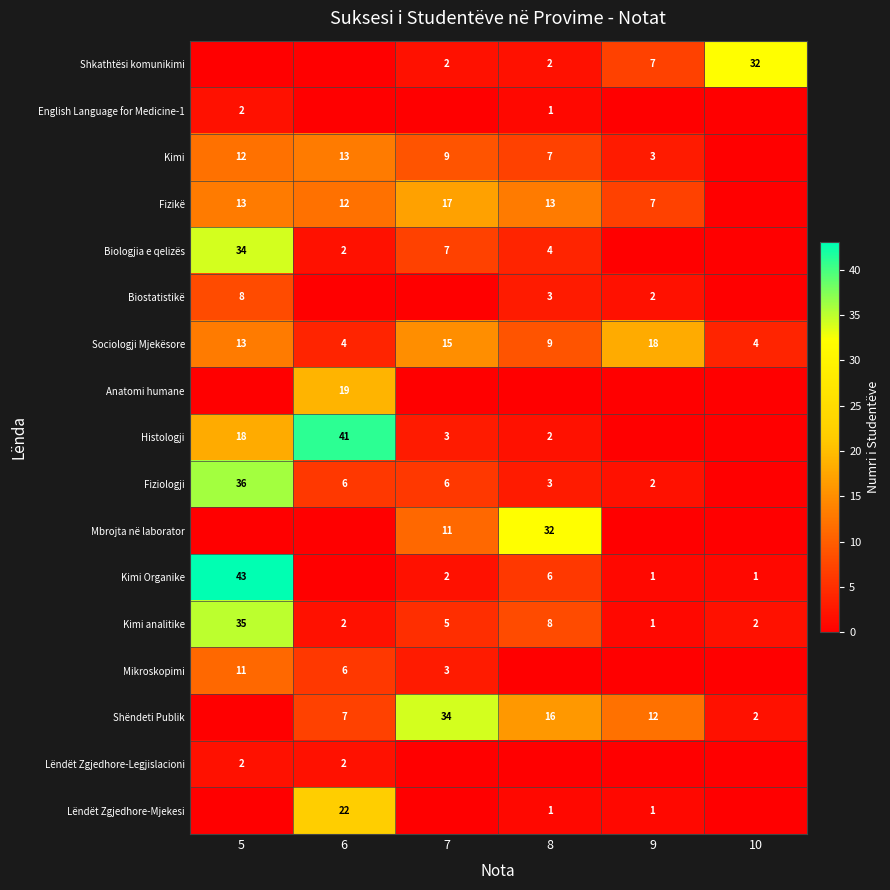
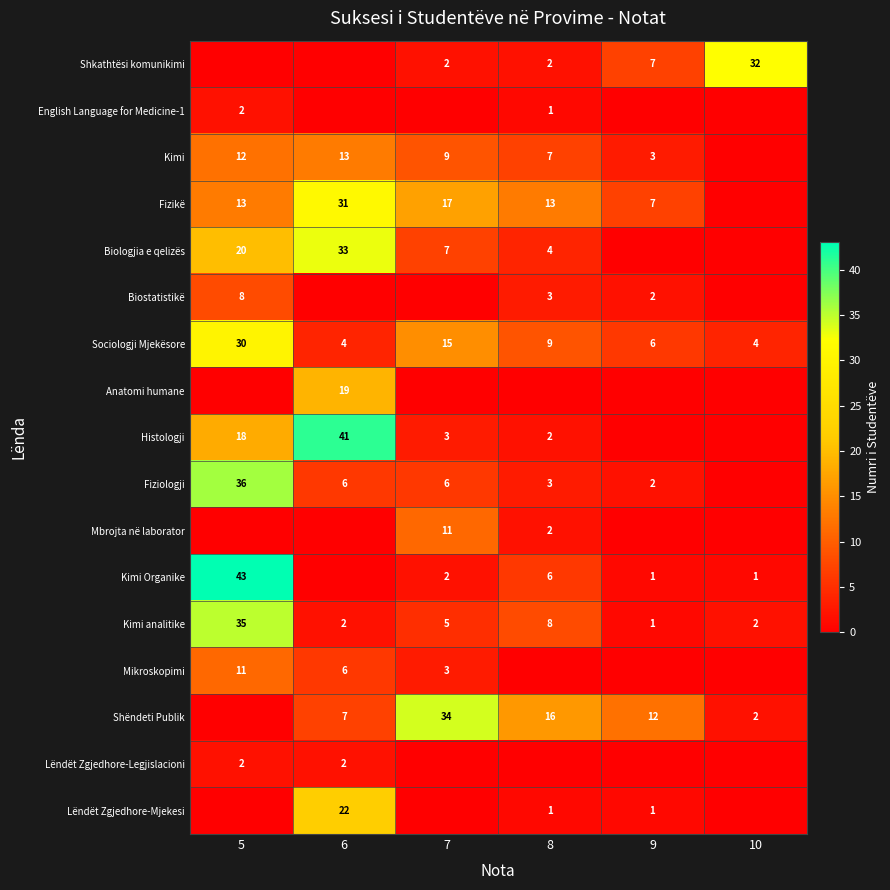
  {
    "Shkathtësi komunikimi": {
      "7": 2,
      "8": 2,
      "9": 7,
      "10": 32
    },
    "English Language for Medicine-1": {
      "5": 2,
      "8": 1
    },
    "Kimi": {
      "5": 12,
      "6": 13,
      "7": 9,
      "8": 7,
      "9": 3
    },
    "Fizikë": {
      "5": 13,
-     "6": 12,
+     "6": 31,
      "7": 17,
      "8": 13,
      "9": 7
    },
    "Biologjia e qelizës": {
-     "5": 34,
-     "6": 2,
+     "5": 20,
+     "6": 33,
      "7": 7,
      "8": 4
    },
    "Biostatistikë": {
      "5": 8,
      "8": 3,
      "9": 2
    },
    "Sociologji Mjekësore": {
-     "5": 13,
+     "5": 30,
      "6": 4,
      "7": 15,
      "8": 9,
-     "9": 18,
+     "9": 6,
      "10": 4
    },
    "Anatomi humane": {
      "6": 19
    },
    "Histologji": {
      "5": 18,
      "6": 41,
      "7": 3,
      "8": 2
    },
    "Fiziologji": {
      "5": 36,
      "6": 6,
      "7": 6,
      "8": 3,
      "9": 2
    },
    "Mbrojta në laborator": {
      "7": 11,
-     "8": 32
+     "8": 2
    },
    "Kimi Organike": {
      "5": 43,
      "7": 2,
      "8": 6,
      "9": 1,
      "10": 1
    },
    "Kimi analitike": {
      "5": 35,
      "6": 2,
      "7": 5,
      "8": 8,
      "9": 1,
      "10": 2
    },
    "Mikroskopimi": {
      "5": 11,
      "6": 6,
      "7": 3
    },
    "Shëndeti Publik": {
      "6": 7,
      "7": 34,
      "8": 16,
      "9": 12,
      "10": 2
    },
    "Lëndët Zgjedhore-Legjislacioni": {
      "5": 2,
      "6": 2
    },
    "Lëndët Zgjedhore-Mjekesi": {
      "6": 22,
      "8": 1,
      "9": 1
    }
  }
